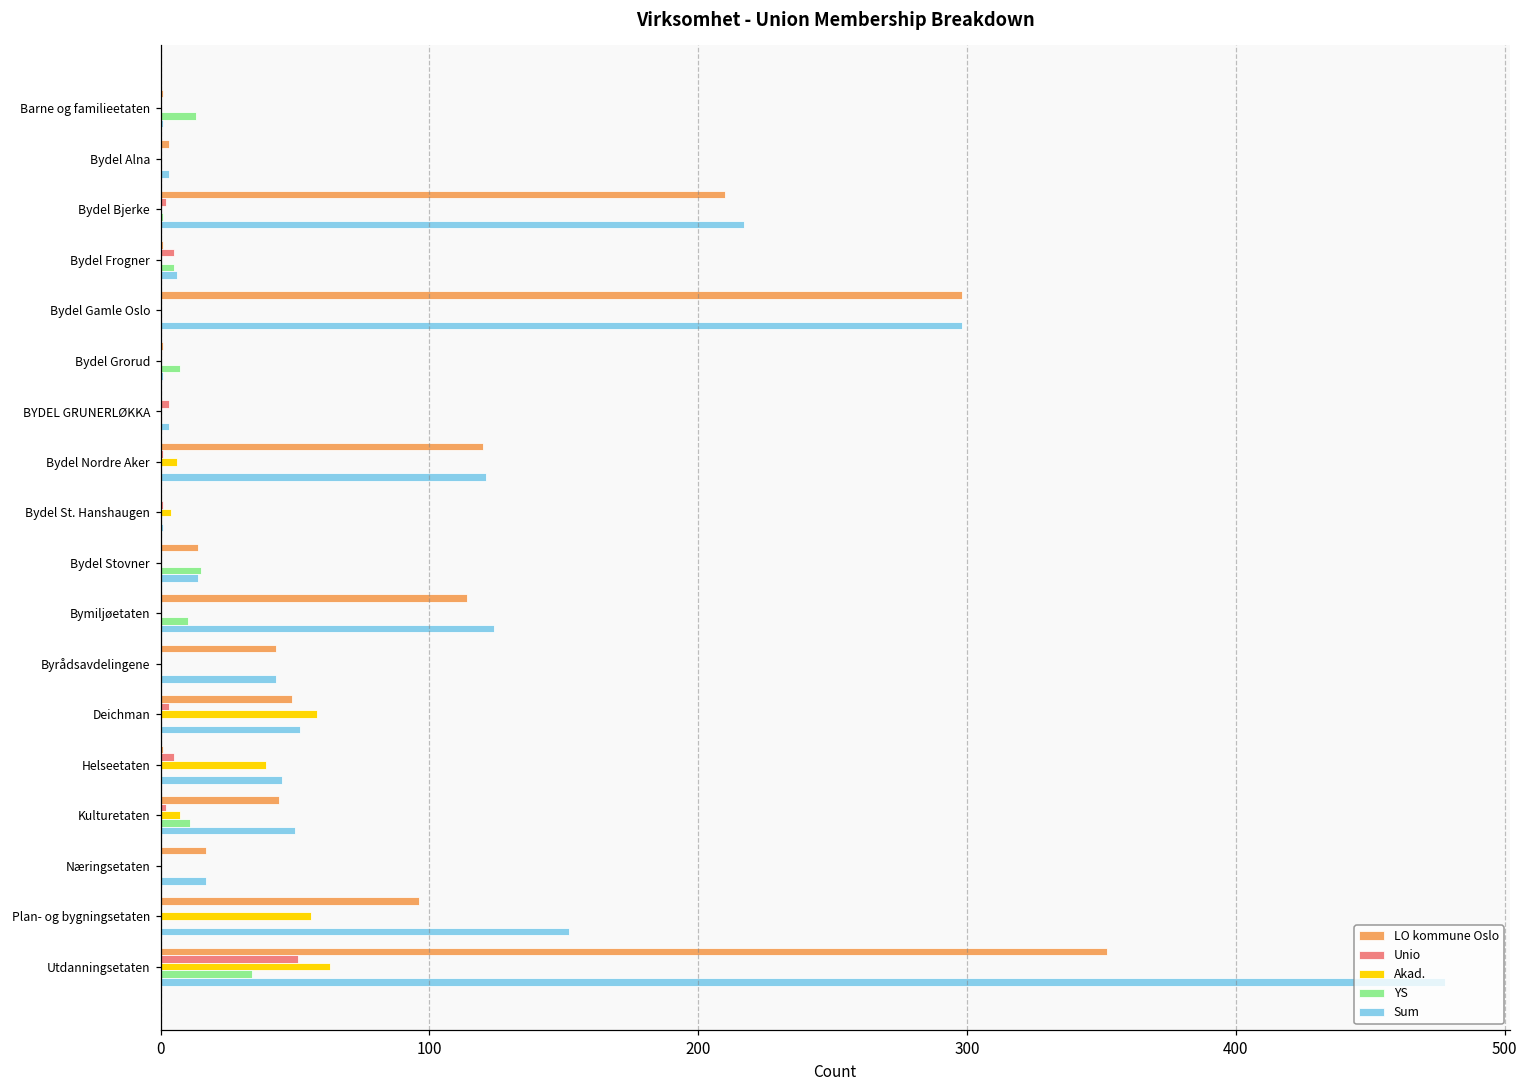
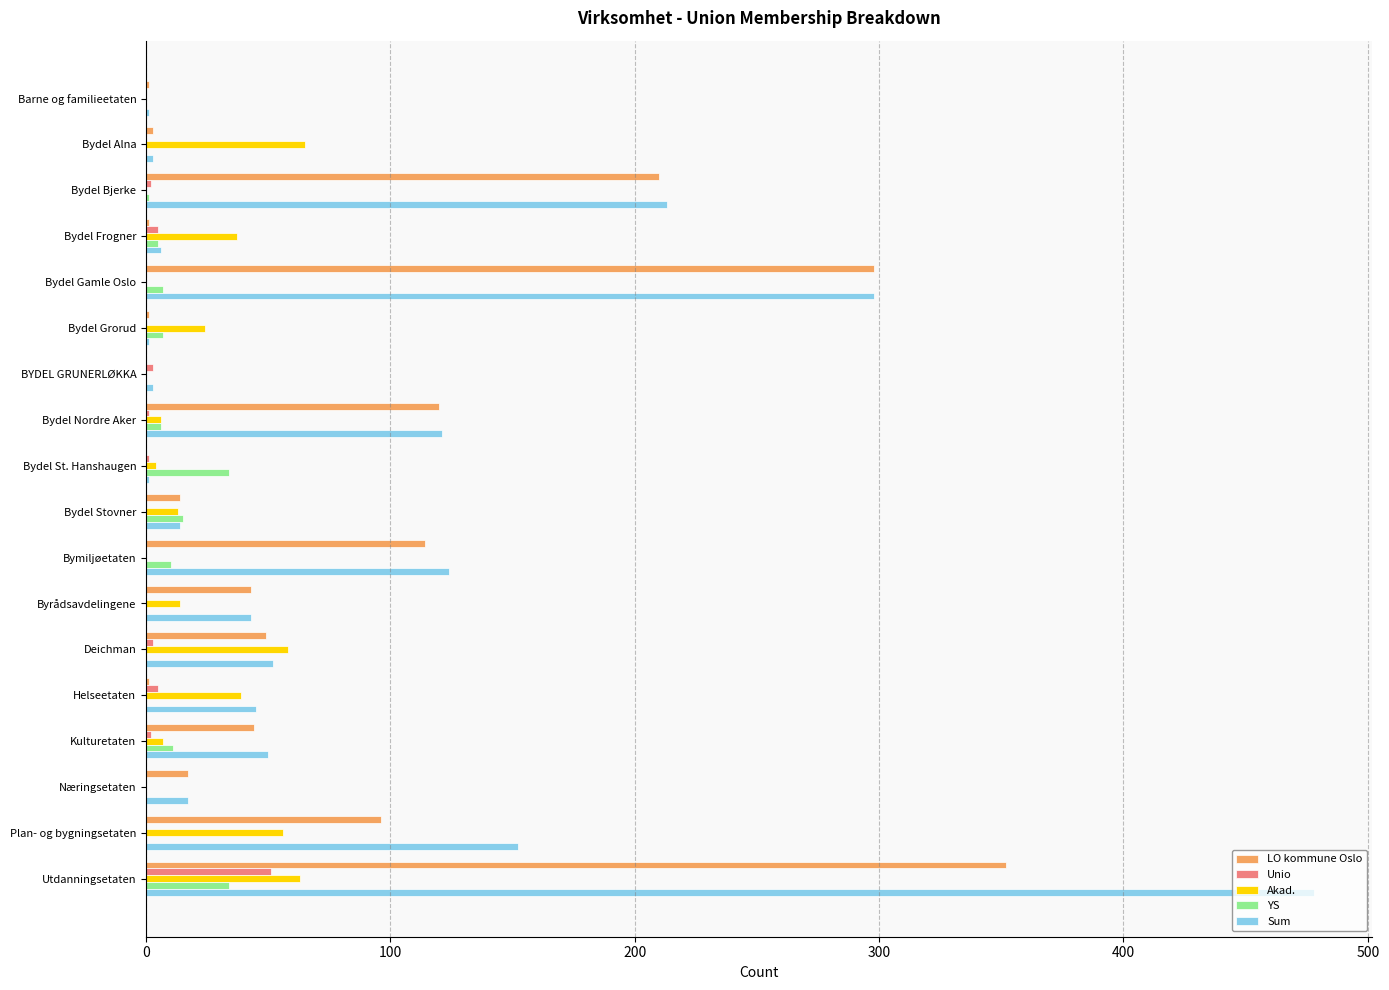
  {
    "Akad.": {
      "Barne og familieetaten": 0,
-     "Bydel Alna": 0,
+     "Bydel Alna": 65,
      "Bydel Bjerke": 0,
-     "Bydel Frogner": 0,
+     "Bydel Frogner": 37,
      "Bydel Gamle Oslo": 0,
-     "Bydel Grorud": 0,
+     "Bydel Grorud": 24,
      "BYDEL GRUNERLØKKA": 0,
      "Bydel Nordre Aker": 6,
      "Bydel St. Hanshaugen": 4,
-     "Bydel Stovner": 0,
+     "Bydel Stovner": 13,
      "Bymiljøetaten": 0,
-     "Byrådsavdelingene": 0,
+     "Byrådsavdelingene": 14,
      "Deichman": 58,
      "Helseetaten": 39,
      "Kulturetaten": 7,
      "Næringsetaten": 0,
      "Plan- og bygningsetaten": 56,
      "Utdanningsetaten": 63
    },
    "YS": {
-     "Barne og familieetaten": 13,
+     "Barne og familieetaten": 0,
      "Bydel Alna": 0,
      "Bydel Frogner": 5,
-     "Bydel Gamle Oslo": 0,
+     "Bydel Gamle Oslo": 7,
      "Bydel Grorud": 7,
      "BYDEL GRUNERLØKKA": 0,
-     "Bydel Nordre Aker": 0,
-     "Bydel St. Hanshaugen": 0,
+     "Bydel Nordre Aker": 6,
+     "Bydel St. Hanshaugen": 34,
      "Bydel Stovner": 15,
      "Bymiljøetaten": 10,
      "Byrådsavdelingene": 0,
      "Deichman": 0,
      "Helseetaten": 0,
      "Kulturetaten": 11,
      "Næringsetaten": 0,
      "Plan- og bygningsetaten": 0,
      "Utdanningsetaten": 34
    },
    "Sum": {
      "Bydel Alna": 3,
-     "Bydel Bjerke": 217,
+     "Bydel Bjerke": 213,
      "Bydel Frogner": 6,
      "Bydel Gamle Oslo": 298,
      "BYDEL GRUNERLØKKA": 3,
      "Bydel Nordre Aker": 121,
      "Bydel Stovner": 14,
      "Bymiljøetaten": 124,
      "Byrådsavdelingene": 43,
      "Deichman": 52,
      "Helseetaten": 45,
      "Kulturetaten": 50,
      "Næringsetaten": 17,
      "Plan- og bygningsetaten": 152
    }
  }
